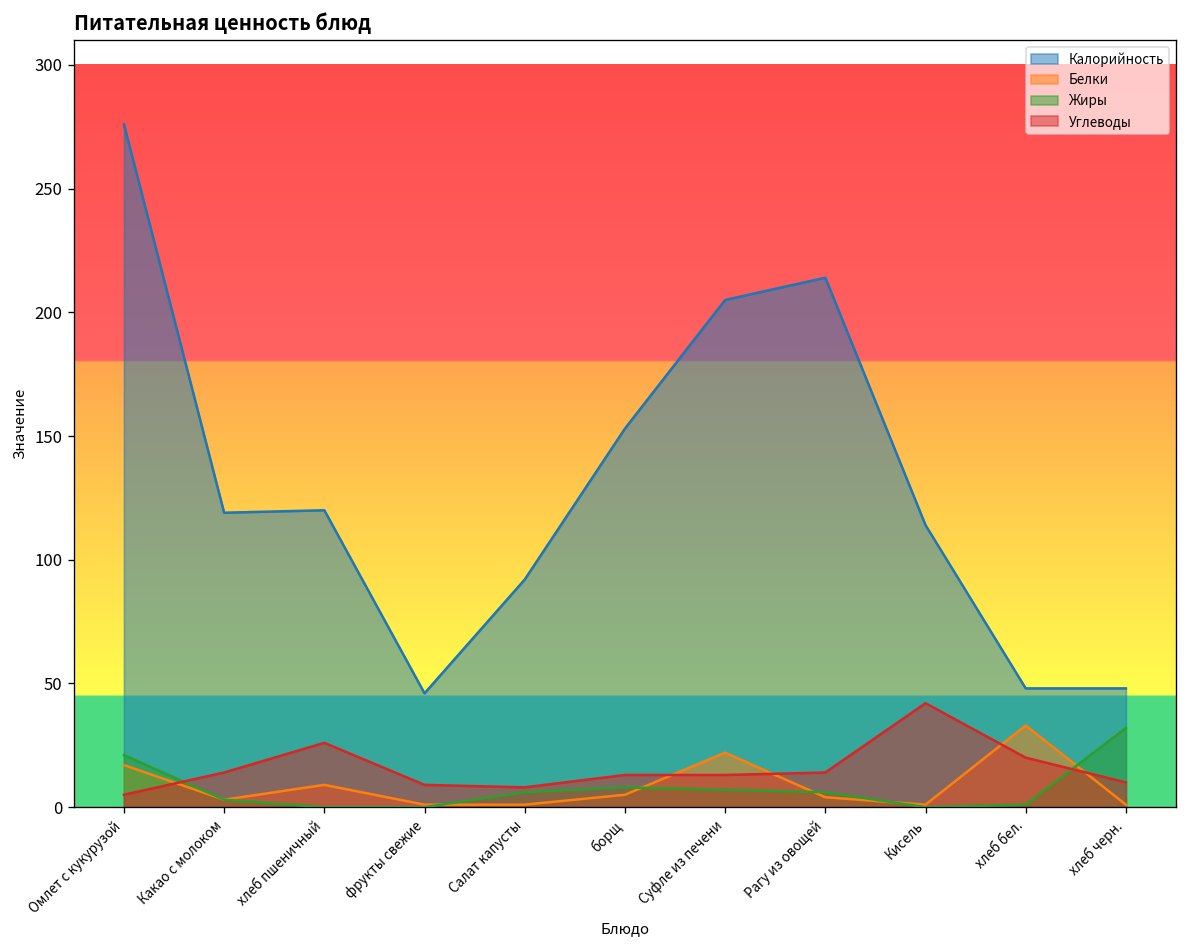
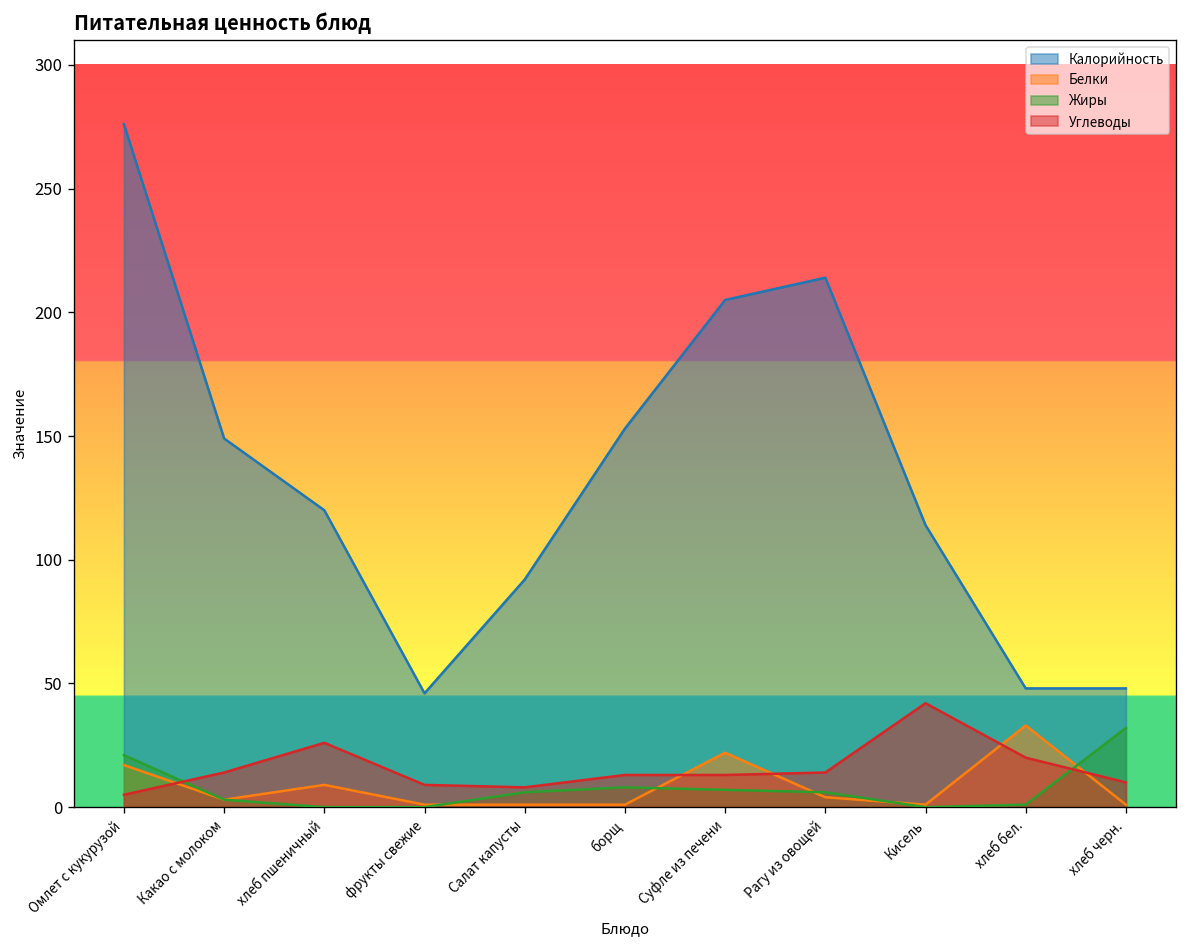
  {
    "Калорийность": {
      "Омлет с кукурузой": 276,
-     "Какао с молоком": 119,
+     "Какао с молоком": 149,
      "хлеб пшеничный": 120,
      "фрукты свежие": 46,
      "Салат капусты": 92,
      "борщ": 153,
      "Суфле из печени": 205,
      "Рагу из овощей": 214,
      "Кисель": 114,
      "хлеб бел.": 48,
      "хлеб черн.": 48
    },
    "Белки": {
      "Омлет с кукурузой": 17,
      "хлеб пшеничный": 9,
      "Салат капусты": 1,
-     "борщ": 5,
+     "борщ": 1,
      "Суфле из печени": 22,
      "Рагу из овощей": 4,
      "хлеб бел.": 33,
      "хлеб черн.": 1
    },
    "Жиры": {
      "Омлет с кукурузой": 21,
      "хлеб пшеничный": 0,
      "Салат капусты": 6,
      "борщ": 8,
      "Суфле из печени": 7,
      "Рагу из овощей": 6,
      "хлеб бел.": 1,
      "хлеб черн.": 32
    },
    "Углеводы": {
      "Омлет с кукурузой": 5,
      "Какао с молоком": 14,
      "хлеб пшеничный": 26,
      "фрукты свежие": 9,
      "Салат капусты": 8,
      "борщ": 13,
      "Суфле из печени": 13,
      "Рагу из овощей": 14,
      "Кисель": 42,
      "хлеб бел.": 20,
      "хлеб черн.": 10
    }
  }
